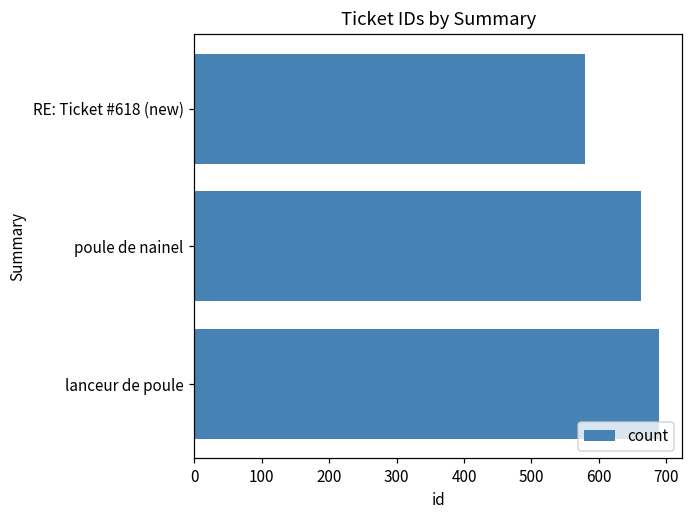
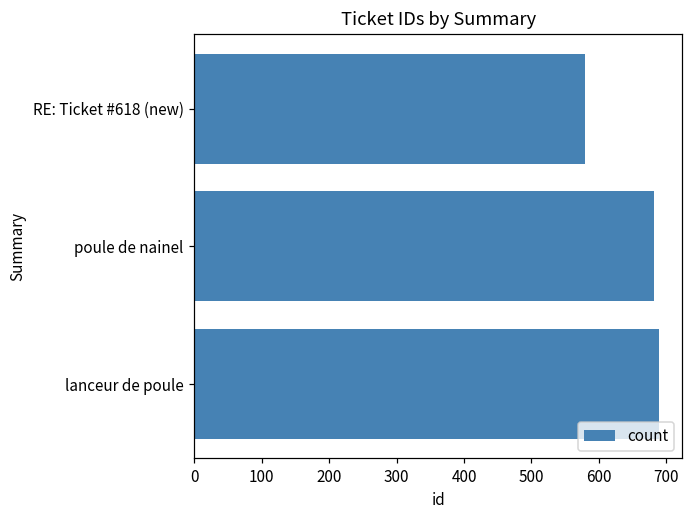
  {
    "RE: Ticket #618 (new)": 580,
-   "poule de nainel": 660,
+   "poule de nainel": 680,
    "lanceur de poule": 690
  }
